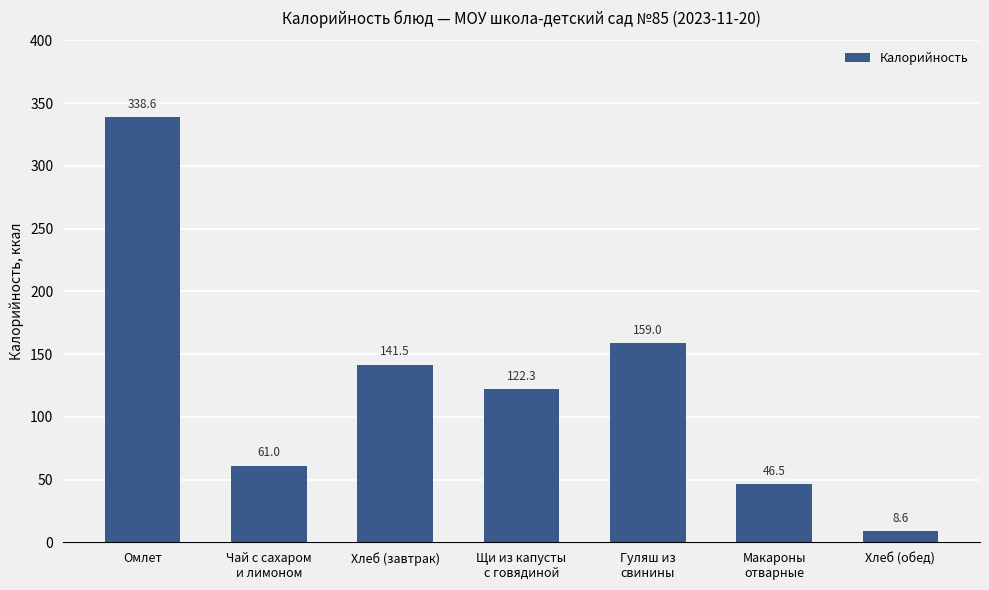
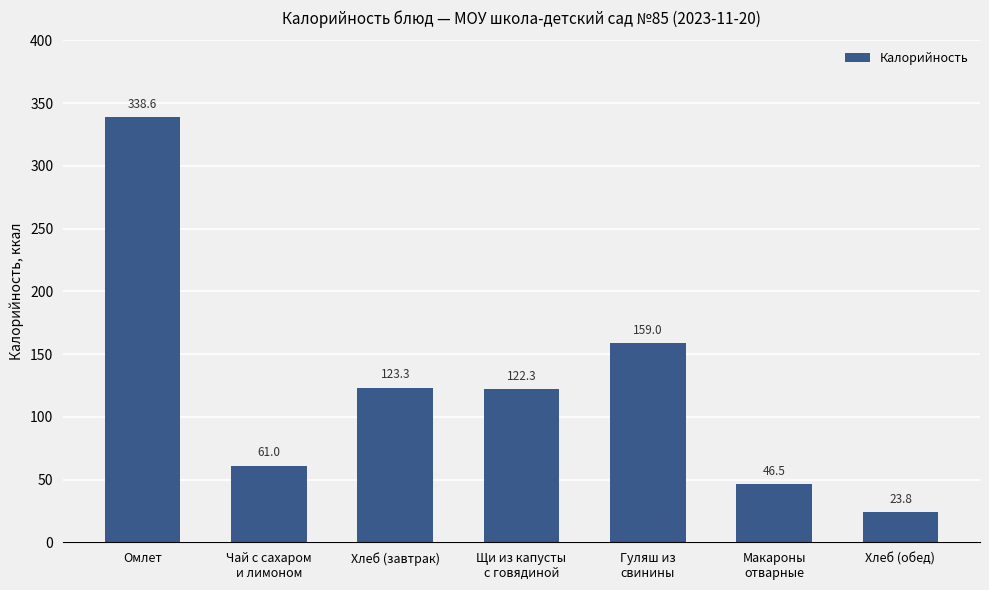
  {
    "Омлет": 338.6,
    "Чай с сахаром и лимоном": 61.0,
-   "Хлеб (завтрак)": 141.5,
+   "Хлеб (завтрак)": 123.3,
    "Щи из капусты с говядиной": 122.3,
    "Гуляш из свинины": 159.0,
    "Макароны отварные": 46.5,
-   "Хлеб (обед)": 8.6
+   "Хлеб (обед)": 23.8
  }
